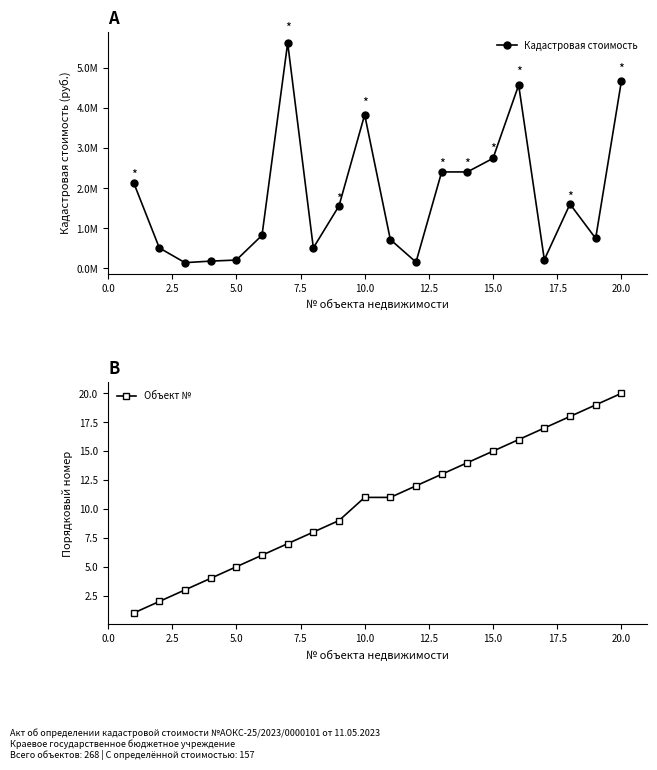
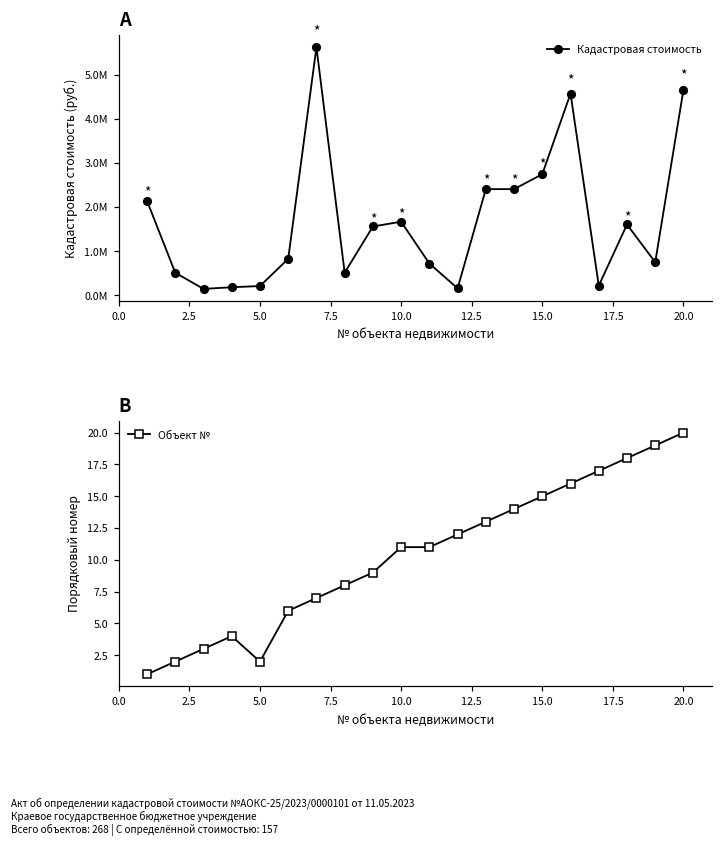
  {
    "A": {
      "5.0": 200000,
-     "10.0": 3800000,
+     "10.0": 1700000,
      "15.0": 2700000,
      "20.0": 4700000
    },
    "B": {
-     "5.0": 5,
+     "5.0": 2,
      "10.0": 11,
      "15.0": 15,
      "20.0": 20
    }
  }
